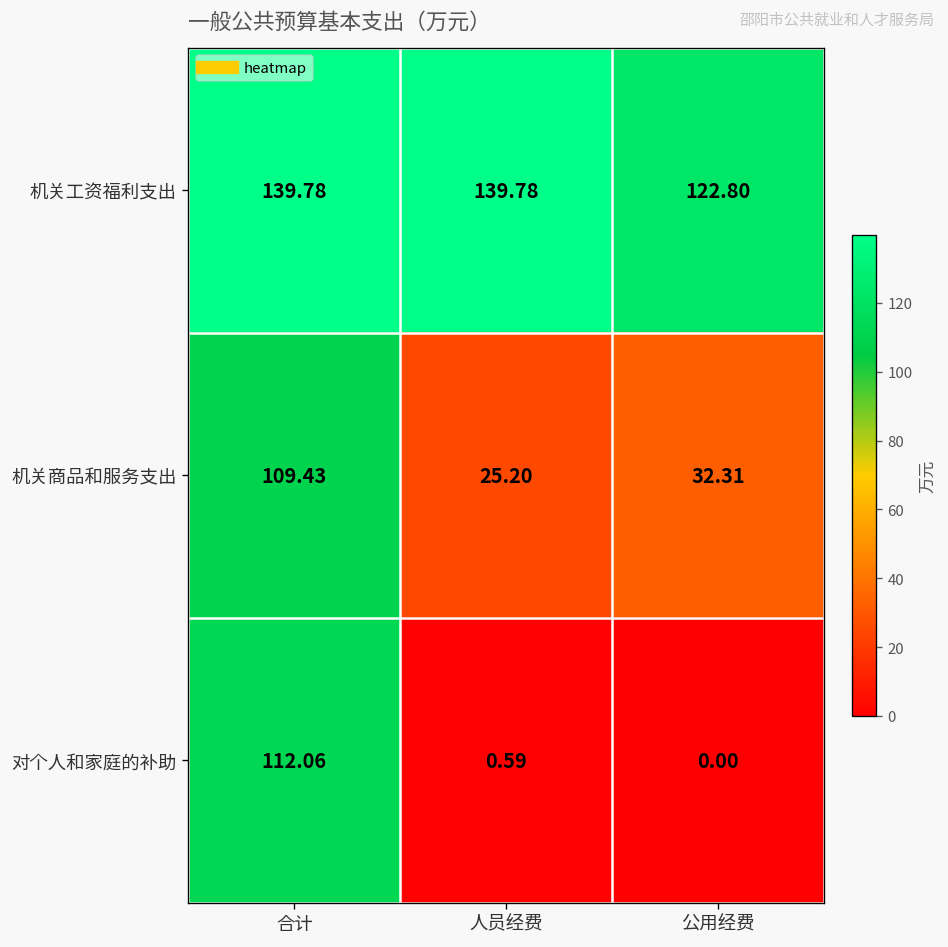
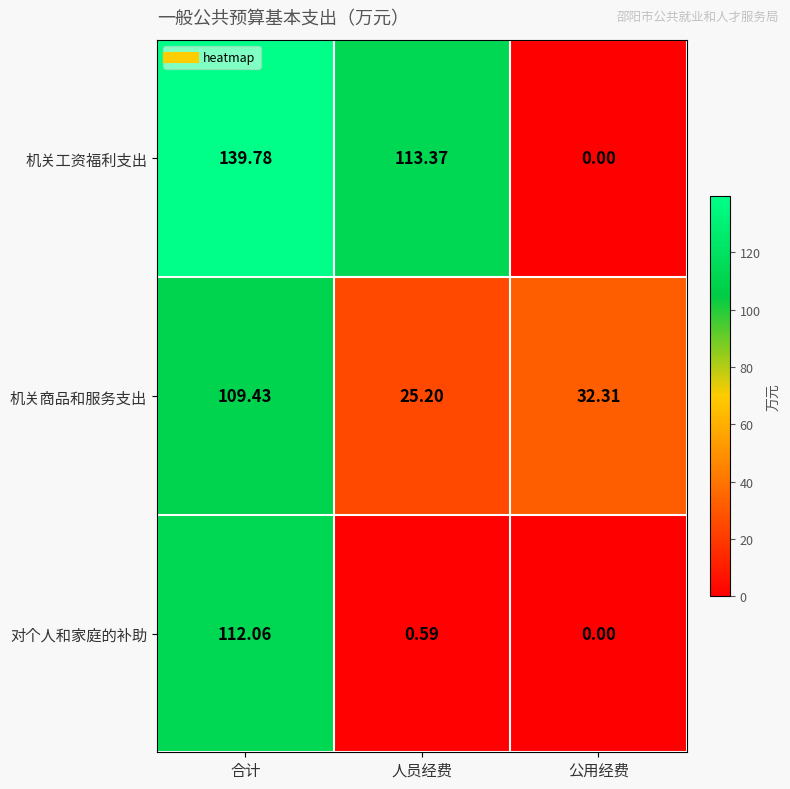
  {
    "机关工资福利支出": {
      "合计": 139.78,
-     "人员经费": 139.78,
-     "公用经费": 122.80
+     "人员经费": 113.37,
+     "公用经费": 0.00
    },
    "机关商品和服务支出": {
      "合计": 109.43,
      "人员经费": 25.20,
      "公用经费": 32.31
    },
    "对个人和家庭的补助": {
      "合计": 112.06,
      "人员经费": 0.59,
      "公用经费": 0.00
    }
  }
